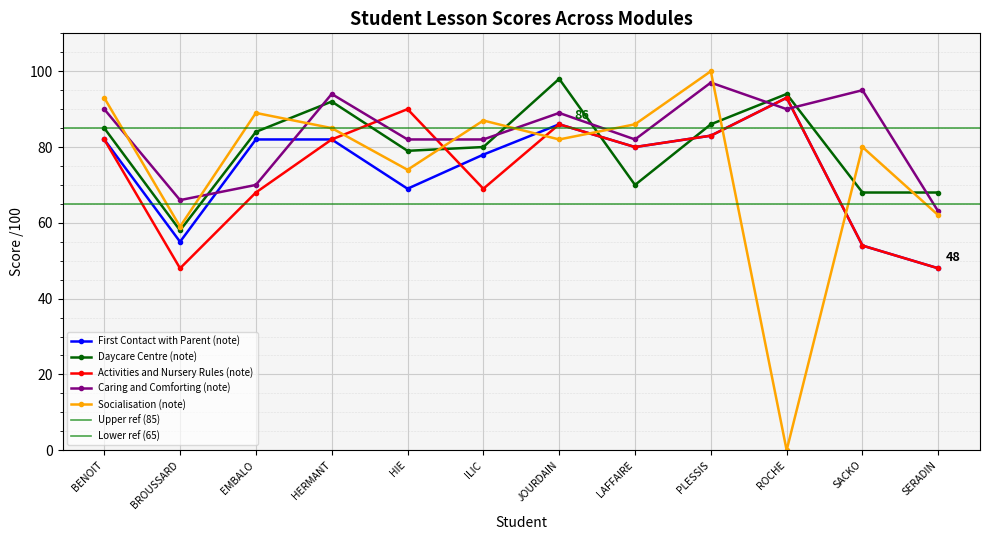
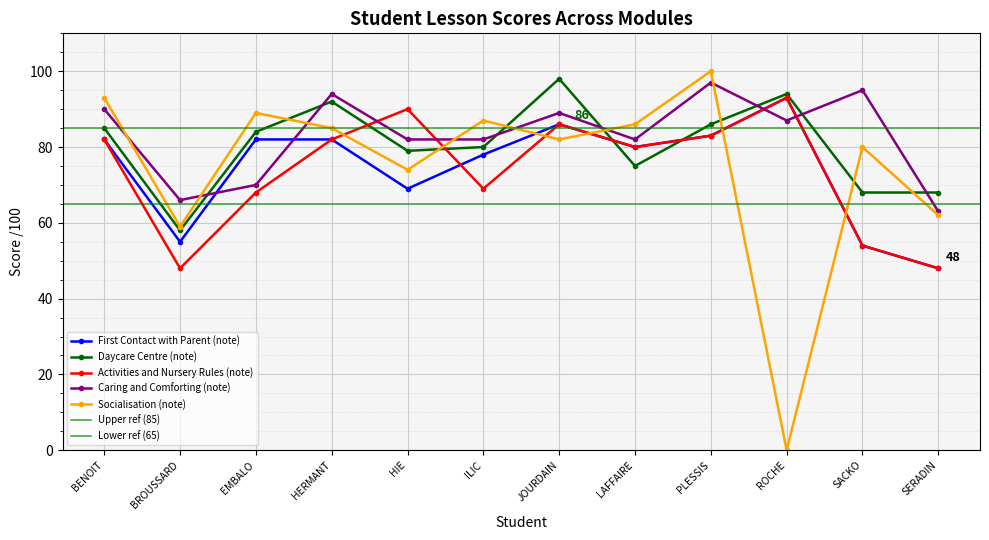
  {
    "First Contact with Parent (note)": {
      "BROUSSARD": 55,
      "EMBALO": 82,
      "HIE": 69,
      "ILIC": 78
    },
    "Daycare Centre (note)": {
      "BENOIT": 85,
      "BROUSSARD": 58,
      "EMBALO": 84,
      "HERMANT": 92,
      "HIE": 79,
      "ILIC": 80,
      "JOURDAIN": 98,
-     "LAFFAIRE": 70,
+     "LAFFAIRE": 75,
      "PLESSIS": 86,
      "ROCHE": 94,
      "SACKO": 68,
      "SERADIN": 68
    },
    "Activities and Nursery Rules (note)": {
      "BROUSSARD": 48,
      "EMBALO": 68,
      "HIE": 90,
      "ILIC": 69
    },
    "Caring and Comforting (note)": {
      "BENOIT": 90,
      "BROUSSARD": 66,
      "EMBALO": 70,
      "HERMANT": 94,
      "HIE": 82,
      "ILIC": 82,
      "LAFFAIRE": 82,
      "PLESSIS": 97,
-     "ROCHE": 90,
+     "ROCHE": 87,
      "SACKO": 95,
      "SERADIN": 63
    },
    "Socialisation (note)": {
      "BENOIT": 93,
      "BROUSSARD": 59,
      "EMBALO": 89,
      "HERMANT": 85,
      "HIE": 74,
      "ILIC": 87,
      "JOURDAIN": 82,
      "LAFFAIRE": 86,
      "PLESSIS": 100,
      "ROCHE": 0,
      "SACKO": 80,
      "SERADIN": 62
    }
  }
